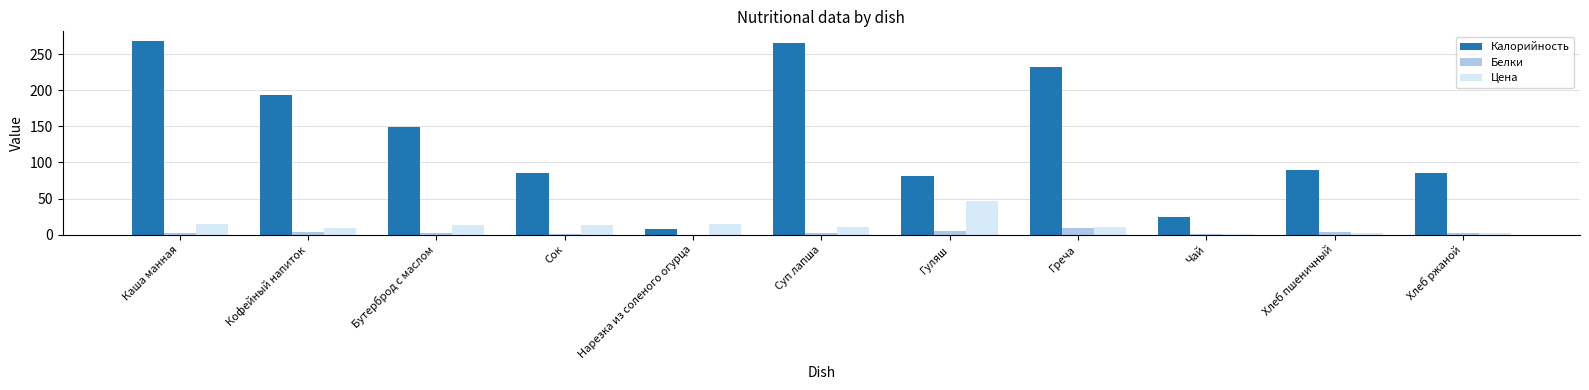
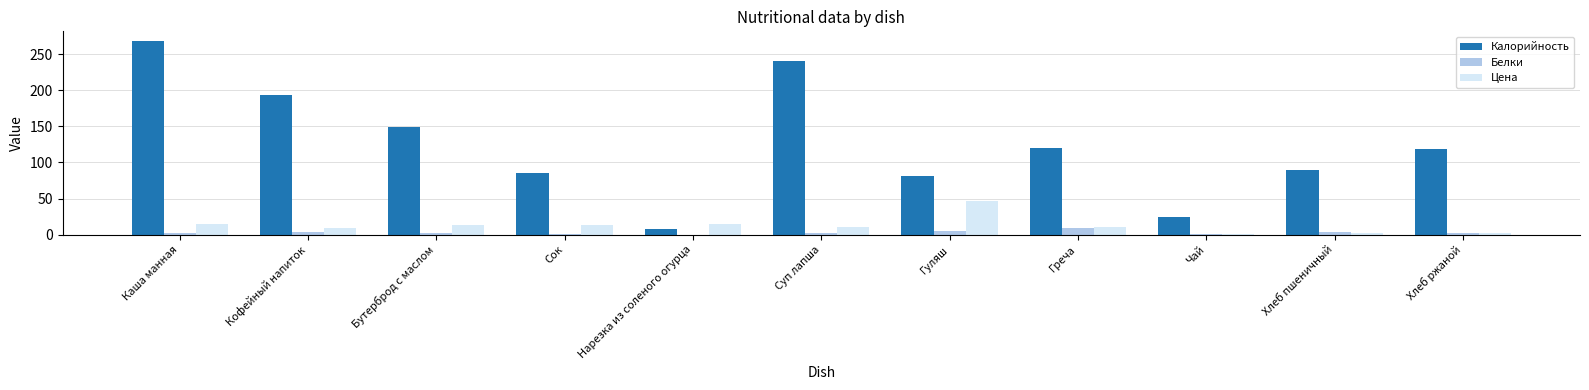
  {
    "Калорийность": {
      "Каша манная": 270,
      "Кофейный напиток": 190,
      "Бутерброд с маслом": 150,
      "Сок": 90,
      "Нарезка из соленого огурца": 10,
-     "Суп лапша": 270,
+     "Суп лапша": 240,
      "Гуляш": 80,
-     "Греча": 230,
+     "Греча": 120,
      "Чай": 30,
      "Хлеб пшеничный": 90,
-     "Хлеб ржаной": 90
+     "Хлеб ржаной": 120
    }
  }
